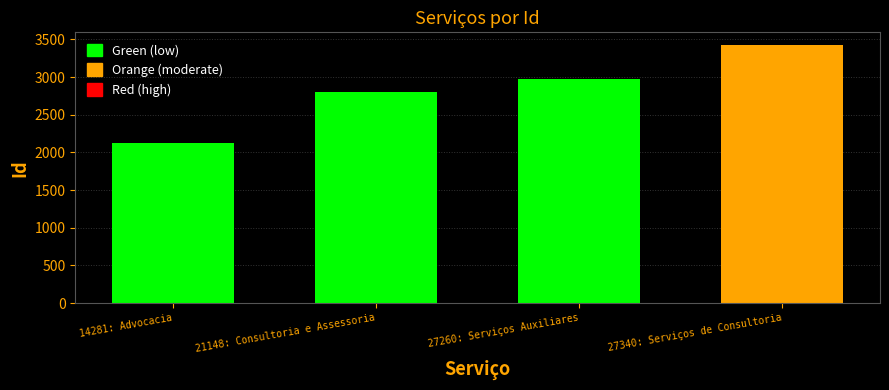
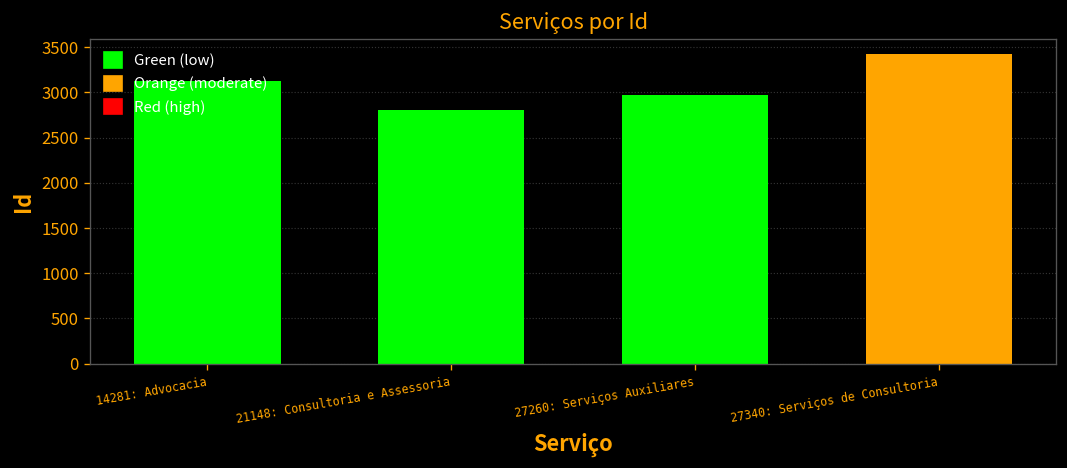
  {
-   "14281: Advocacia": 2100,
+   "14281: Advocacia": 3100,
    "21148: Consultoria e Assessoria": 2800,
    "27260: Serviços Auxiliares": 3000,
    "27340: Serviços de Consultoria": 3400
  }
